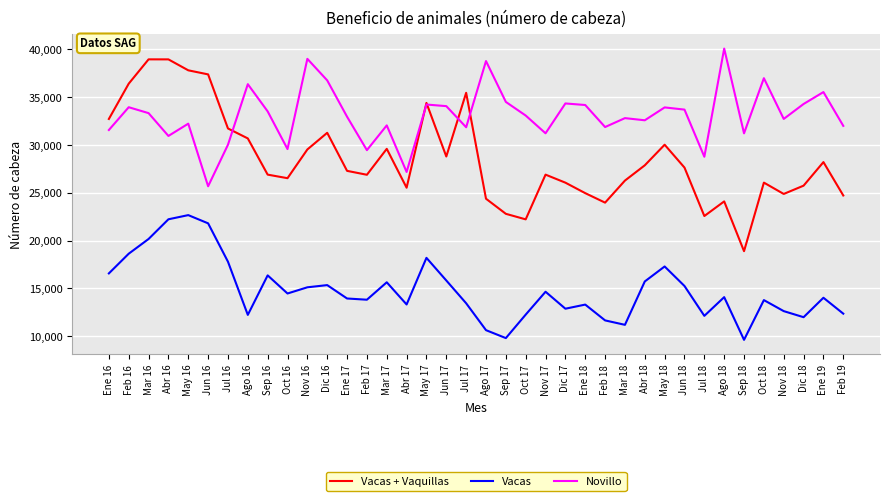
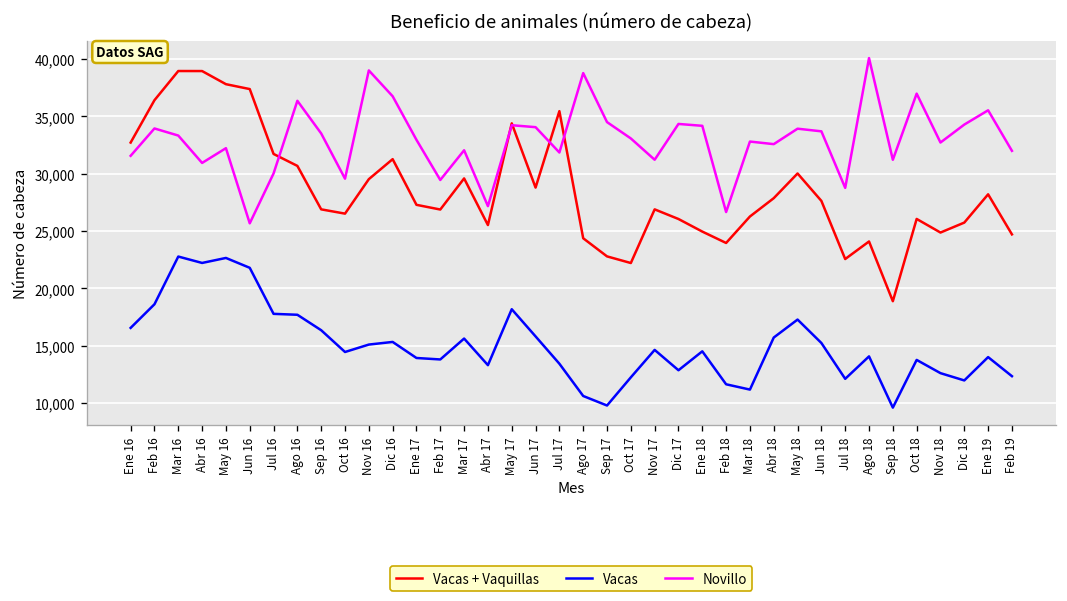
  {
    "Vacas + Vaquillas": {
      "Ene 16": "33,000",
      "Feb 16": "36,000",
      "Mar 16": "39,000",
      "Abr 16": "39,000",
      "May 16": "38,000",
      "Jun 16": "37,000",
      "Jul 16": "32,000",
      "Ago 16": "31,000",
      "Sep 16": "27,000",
      "Oct 16": "27,000",
      "Nov 16": "30,000",
      "Dic 16": "31,000",
      "Ene 17": "27,000",
      "Feb 17": "27,000",
      "Mar 17": "30,000",
      "Abr 17": "26,000",
      "Jun 17": "29,000",
      "Jul 17": "35,000",
      "Ago 17": "24,000",
      "Sep 17": "23,000",
      "Oct 17": "22,000",
      "Nov 17": "27,000",
      "Dic 17": "26,000",
      "Ene 18": "25,000",
      "Feb 18": "24,000",
      "Mar 18": "26,000",
      "Abr 18": "28,000",
      "May 18": "30,000",
      "Jun 18": "28,000",
      "Jul 18": "23,000",
      "Ago 18": "24,000",
      "Sep 18": "19,000",
      "Oct 18": "26,000",
      "Nov 18": "25,000",
      "Dic 18": "26,000",
      "Ene 19": "28,000",
      "Feb 19": "25,000"
    },
    "Vacas": {
      "Ene 16": "17,000",
      "Feb 16": "19,000",
-     "Mar 16": "20,000",
+     "Mar 16": "23,000",
      "Abr 16": "22,000",
      "May 16": "23,000",
      "Jun 16": "22,000",
      "Jul 16": "18,000",
-     "Ago 16": "12,000",
+     "Ago 16": "18,000",
      "Sep 16": "16,000",
      "Oct 16": "14,000",
      "Nov 16": "15,000",
      "Dic 16": "15,000",
      "Ene 17": "14,000",
      "Feb 17": "14,000",
      "Mar 17": "16,000",
      "Abr 17": "13,000",
      "May 17": "18,000",
      "Jun 17": "16,000",
      "Jul 17": "13,000",
      "Ago 17": "11,000",
      "Sep 17": "10,000",
      "Oct 17": "12,000",
      "Nov 17": "15,000",
      "Dic 17": "13,000",
-     "Ene 18": "13,000",
+     "Ene 18": "15,000",
      "Feb 18": "12,000",
      "Mar 18": "11,000",
      "Abr 18": "16,000",
      "May 18": "17,000",
      "Jun 18": "15,000",
      "Jul 18": "12,000",
      "Ago 18": "14,000",
      "Sep 18": "10,000",
      "Oct 18": "14,000",
      "Nov 18": "13,000",
      "Dic 18": "12,000",
      "Ene 19": "14,000",
      "Feb 19": "12,000"
    },
    "Novillo": {
      "Ene 16": "32,000",
      "Feb 16": "34,000",
      "Mar 16": "33,000",
      "Abr 16": "31,000",
      "May 16": "32,000",
      "Jun 16": "26,000",
      "Jul 16": "30,000",
      "Ago 16": "36,000",
      "Sep 16": "34,000",
      "Oct 16": "30,000",
      "Nov 16": "39,000",
      "Dic 16": "37,000",
      "Ene 17": "33,000",
      "Feb 17": "29,000",
      "Mar 17": "32,000",
      "Abr 17": "27,000",
      "Jun 17": "34,000",
      "Jul 17": "32,000",
      "Ago 17": "39,000",
      "Sep 17": "35,000",
      "Oct 17": "33,000",
      "Nov 17": "31,000",
      "Dic 17": "34,000",
      "Ene 18": "34,000",
-     "Feb 18": "32,000",
+     "Feb 18": "27,000",
      "Mar 18": "33,000",
      "Abr 18": "33,000",
      "May 18": "34,000",
      "Jun 18": "34,000",
      "Jul 18": "29,000",
      "Ago 18": "40,000",
      "Sep 18": "31,000",
      "Oct 18": "37,000",
      "Nov 18": "33,000",
      "Dic 18": "34,000",
      "Ene 19": "36,000",
      "Feb 19": "32,000"
    }
  }
